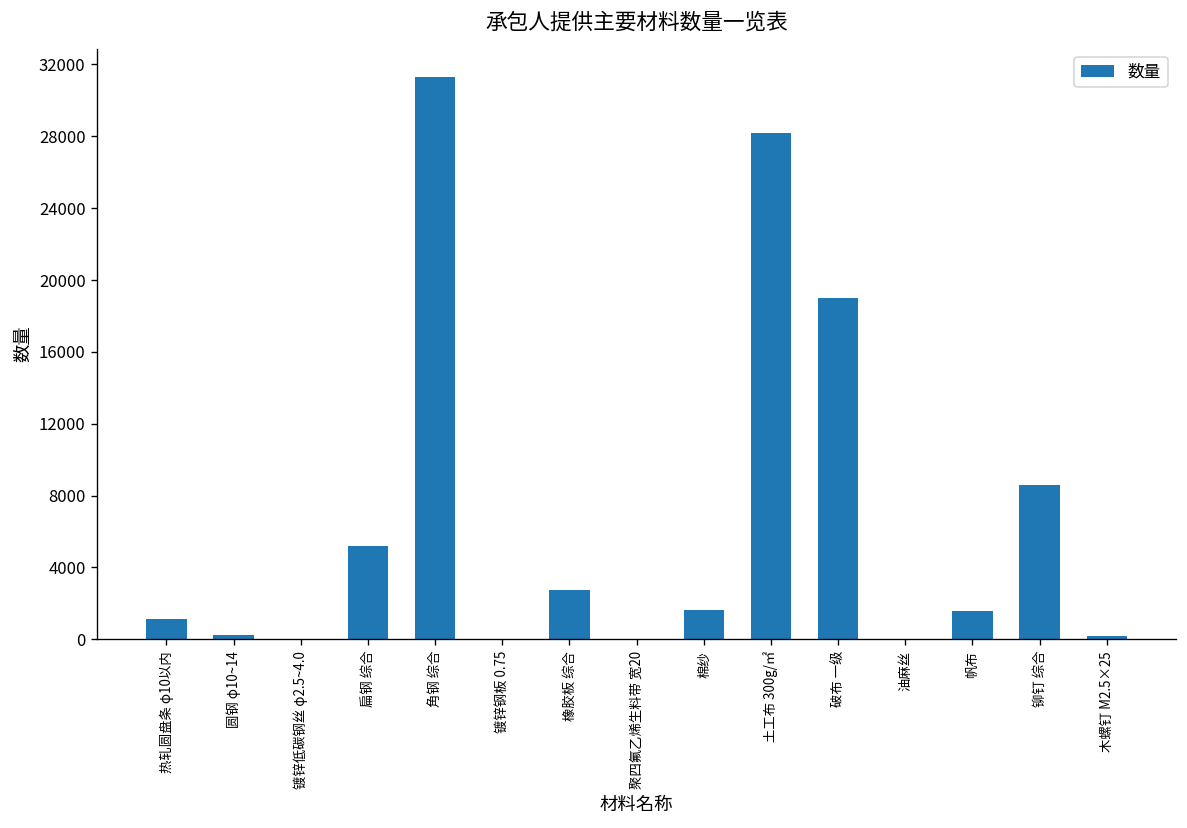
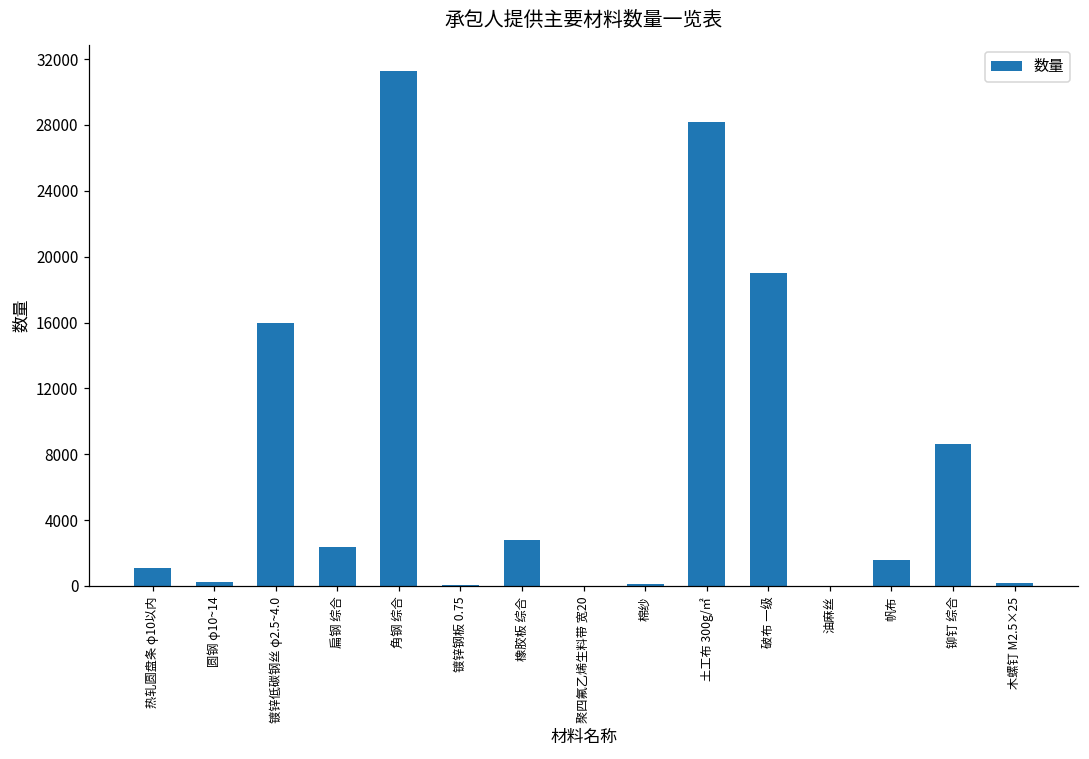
  {
    "热轧圆盘条 φ10以内": 1100,
    "圆钢 φ10~14": 200,
-   "镀锌低碳钢丝 φ2.5~4.0": 0,
-   "扁钢 综合": 5200,
+   "镀锌低碳钢丝 φ2.5~4.0": 16000,
+   "扁钢 综合": 2400,
    "角钢 综合": 31300,
    "橡胶板 综合": 2800,
-   "棉纱": 1600,
+   "棉纱": 100,
    "土工布 300g/㎡": 28200,
    "破布 一级": 19000,
    "帆布": 1600,
    "铆钉 综合": 8600
  }
